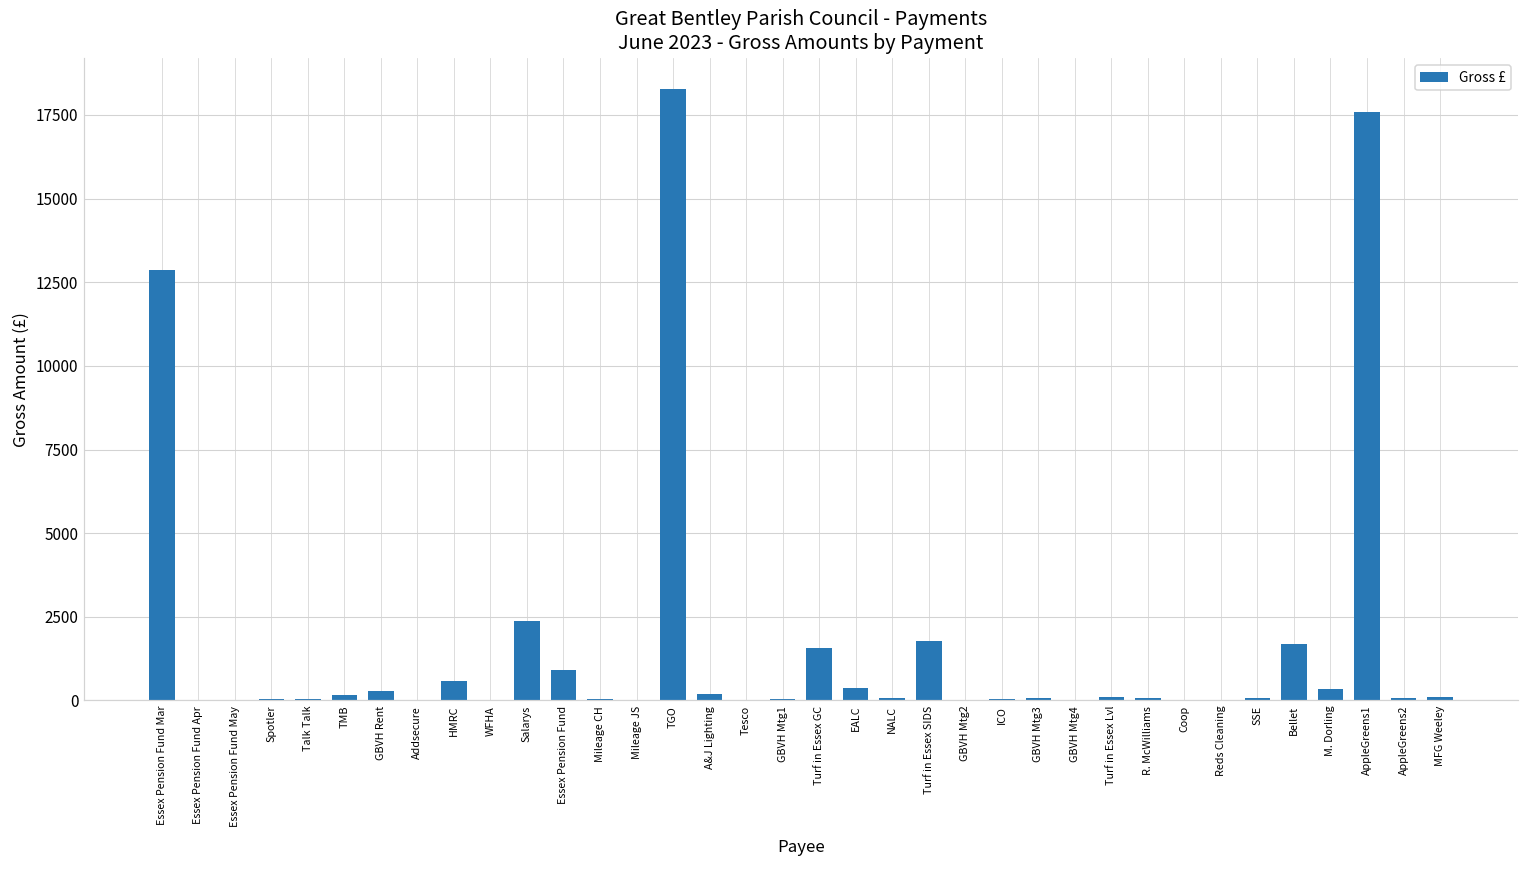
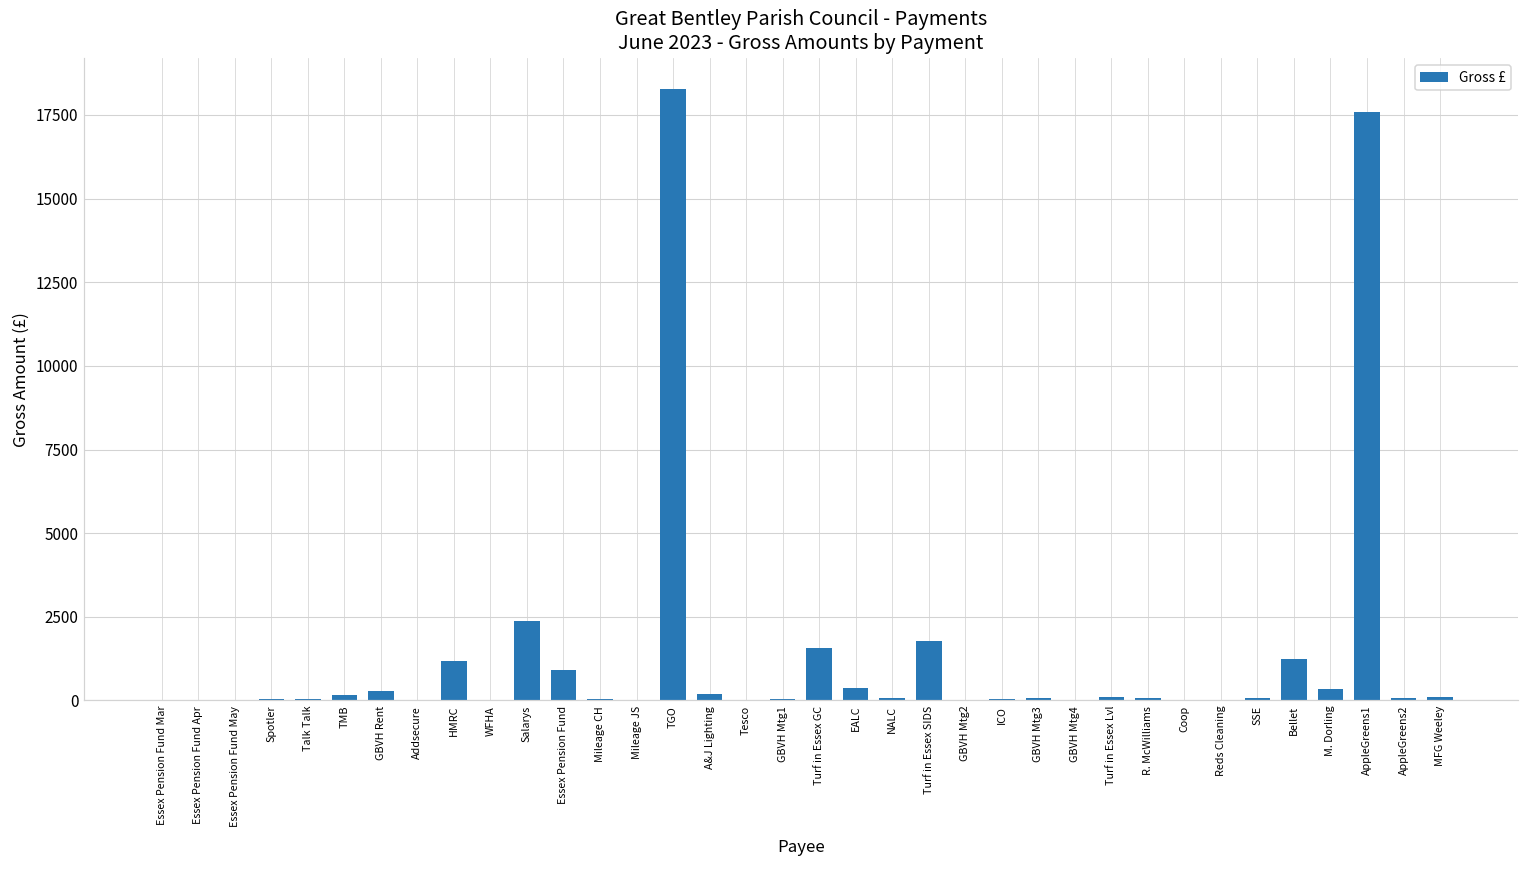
  {
-   "Essex Pension Fund Mar": 12900,
+   "Essex Pension Fund Mar": 0,
    "TMB": 100,
    "GBVH Rent": 300,
-   "HMRC": 600,
+   "HMRC": 1200,
    "Salarys": 2400,
    "Essex Pension Fund": 900,
    "TGO": 18300,
    "A&J Lighting": 200,
    "Turf in Essex GC": 1600,
    "EALC": 400,
    "Turf in Essex SIDS": 1800,
    "GBVH Mtg3": 100,
    "Turf in Essex Lvl": 100,
    "SSE": 100,
-   "Bellet": 1700,
+   "Bellet": 1300,
    "M. Dorling": 400,
    "AppleGreens1": 17600,
    "MFG Weeley": 100
  }
